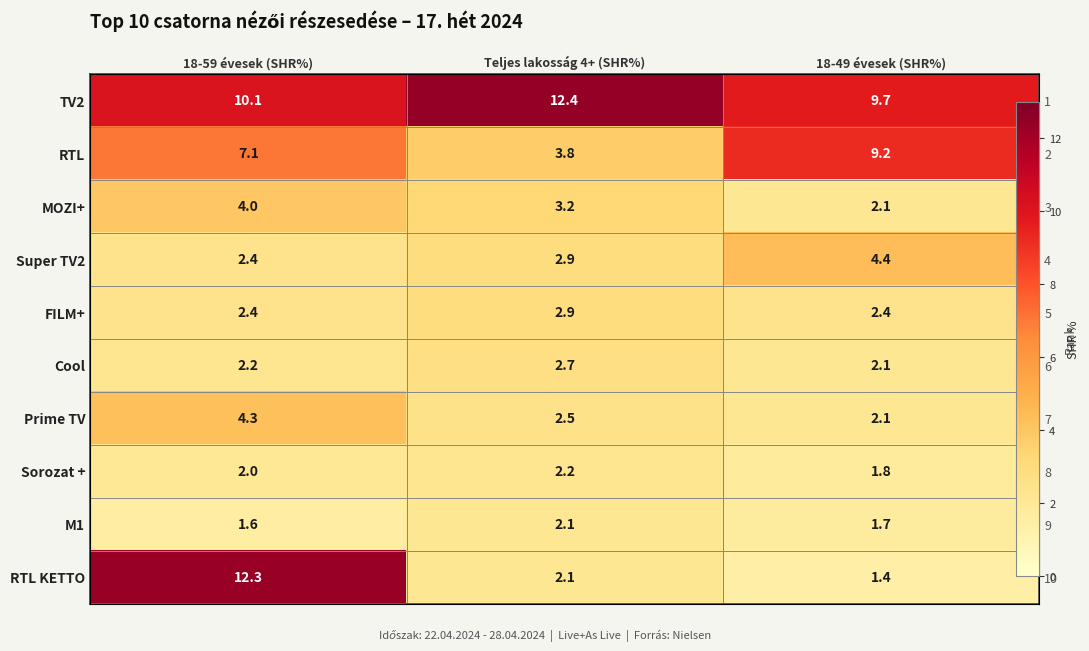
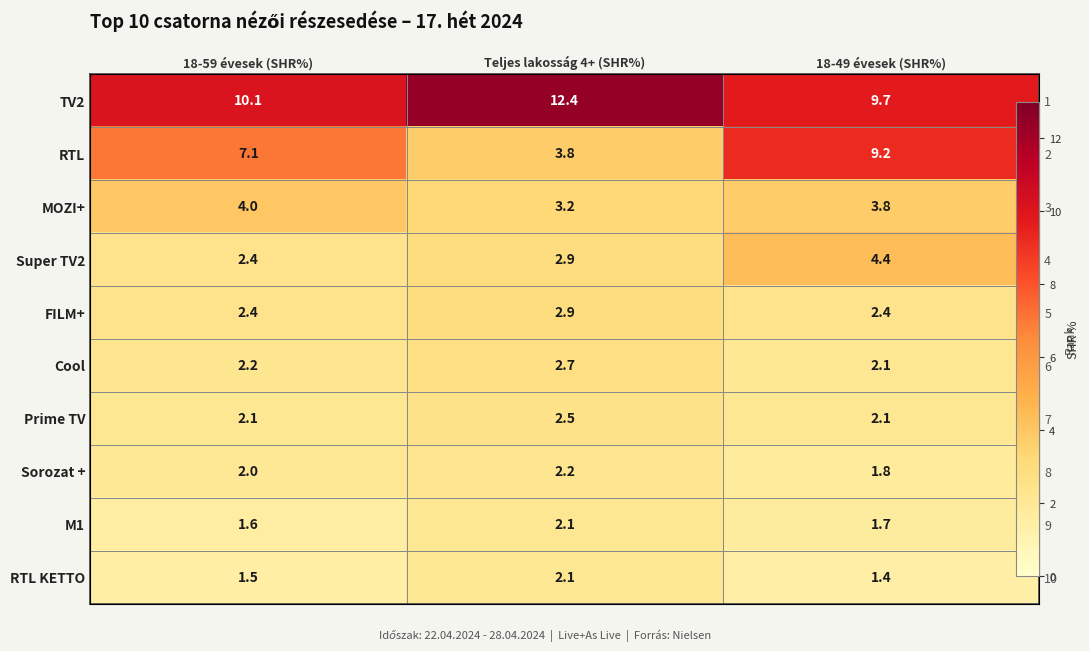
  {
    "TV2": {
      "18-59 évesek (SHR%)": 10.1,
      "Teljes lakosság 4+ (SHR%)": 12.4,
      "18-49 évesek (SHR%)": 9.7
    },
    "RTL": {
      "18-59 évesek (SHR%)": 7.1,
      "Teljes lakosság 4+ (SHR%)": 3.8,
      "18-49 évesek (SHR%)": 9.2
    },
    "MOZI+": {
      "18-59 évesek (SHR%)": 4.0,
      "Teljes lakosság 4+ (SHR%)": 3.2,
-     "18-49 évesek (SHR%)": 2.1
+     "18-49 évesek (SHR%)": 3.8
    },
    "Super TV2": {
      "18-59 évesek (SHR%)": 2.4,
      "Teljes lakosság 4+ (SHR%)": 2.9,
      "18-49 évesek (SHR%)": 4.4
    },
    "FILM+": {
      "18-59 évesek (SHR%)": 2.4,
      "Teljes lakosság 4+ (SHR%)": 2.9,
      "18-49 évesek (SHR%)": 2.4
    },
    "Cool": {
      "18-59 évesek (SHR%)": 2.2,
      "Teljes lakosság 4+ (SHR%)": 2.7,
      "18-49 évesek (SHR%)": 2.1
    },
    "Prime TV": {
-     "18-59 évesek (SHR%)": 4.3,
+     "18-59 évesek (SHR%)": 2.1,
      "Teljes lakosság 4+ (SHR%)": 2.5,
      "18-49 évesek (SHR%)": 2.1
    },
    "Sorozat +": {
      "18-59 évesek (SHR%)": 2.0,
      "Teljes lakosság 4+ (SHR%)": 2.2,
      "18-49 évesek (SHR%)": 1.8
    },
    "M1": {
      "18-59 évesek (SHR%)": 1.6,
      "Teljes lakosság 4+ (SHR%)": 2.1,
      "18-49 évesek (SHR%)": 1.7
    },
    "RTL KETTO": {
-     "18-59 évesek (SHR%)": 12.3,
+     "18-59 évesek (SHR%)": 1.5,
      "Teljes lakosság 4+ (SHR%)": 2.1,
      "18-49 évesek (SHR%)": 1.4
    }
  }
